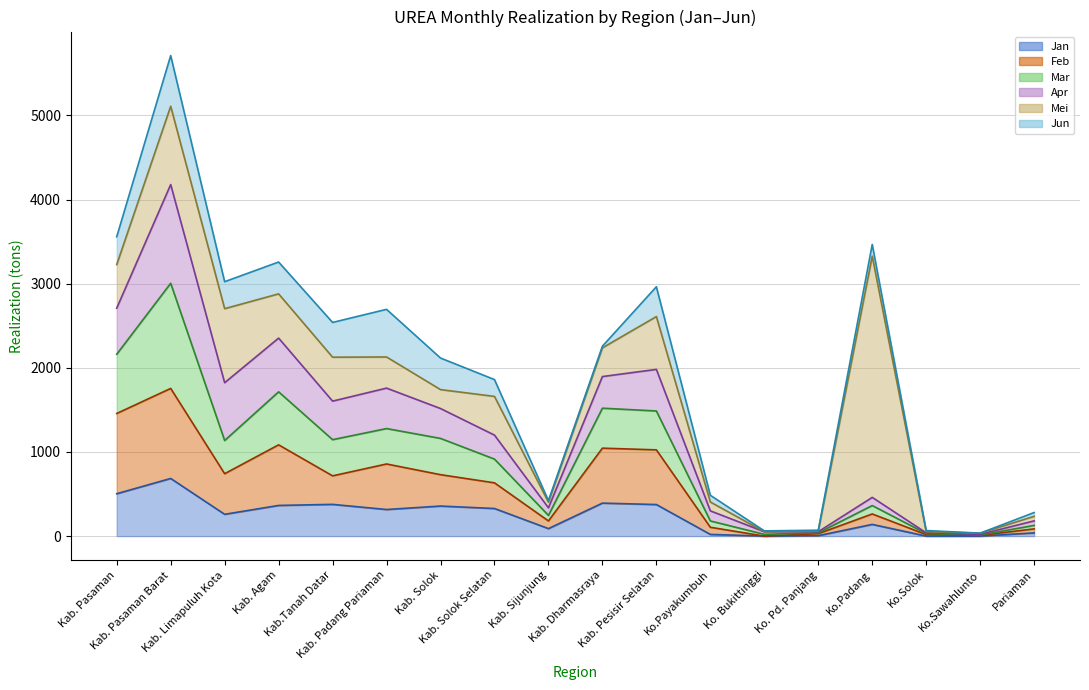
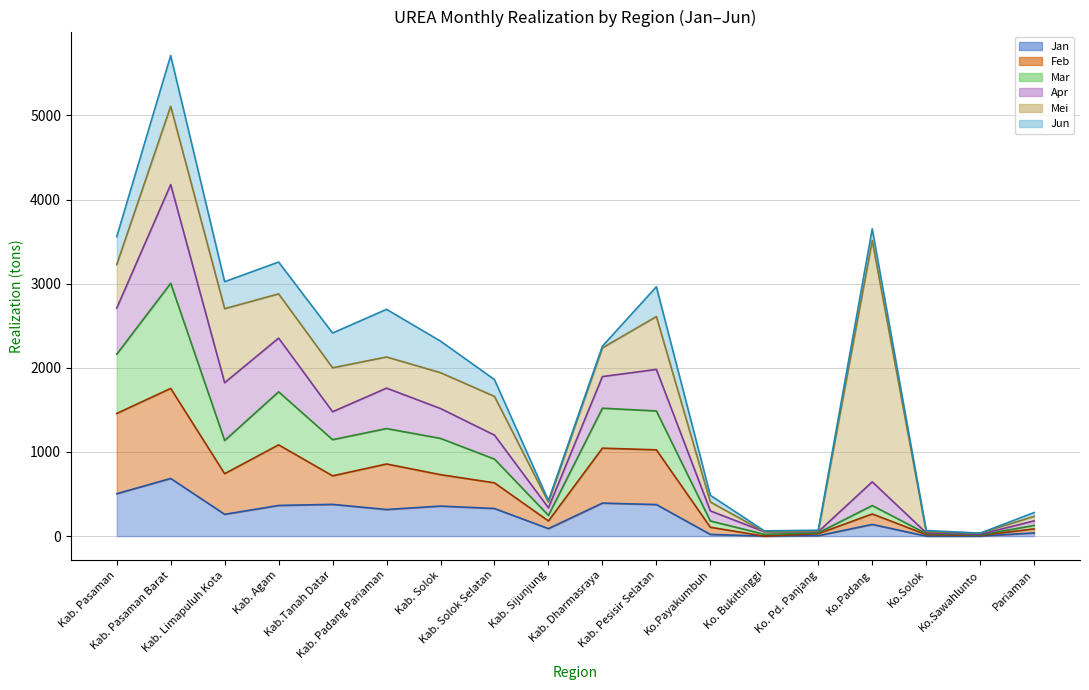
  {
    "Feb": {
      "Kab. Pasaman": 1000,
      "Kab. Pasaman Barat": 1100,
      "Kab. Limapuluh Kota": 500,
      "Kab. Agam": 700,
      "Kab.Tanah Datar": 300,
      "Kab. Padang Pariaman": 500,
      "Kab. Solok": 400,
      "Kab. Solok Selatan": 300,
      "Kab. Sijunjung": 100,
      "Kab. Dharmasraya": 700,
      "Kab. Pesisir Selatan": 700,
      "Ko.Payakumbuh": 100,
      "Ko.Padang": 100,
      "Pariaman": 0
    },
    "Mar": {
      "Kab. Pasaman": 700,
      "Kab. Pasaman Barat": 1200,
      "Kab. Limapuluh Kota": 400,
      "Kab. Agam": 600,
      "Kab.Tanah Datar": 400,
      "Kab. Padang Pariaman": 400,
      "Kab. Solok": 400,
      "Kab. Solok Selatan": 300,
      "Kab. Sijunjung": 100,
      "Kab. Dharmasraya": 500,
      "Kab. Pesisir Selatan": 500,
      "Ko.Payakumbuh": 100,
      "Ko.Padang": 100,
      "Pariaman": 0
    },
    "Apr": {
      "Kab. Pasaman": 500,
      "Kab. Pasaman Barat": 1200,
      "Kab. Limapuluh Kota": 700,
      "Kab. Agam": 600,
-     "Kab.Tanah Datar": 500,
+     "Kab.Tanah Datar": 300,
      "Kab. Padang Pariaman": 500,
      "Kab. Solok": 400,
      "Kab. Solok Selatan": 300,
      "Kab. Sijunjung": 100,
      "Kab. Dharmasraya": 400,
      "Kab. Pesisir Selatan": 500,
      "Ko.Payakumbuh": 100,
-     "Ko.Padang": 100,
+     "Ko.Padang": 300,
      "Pariaman": 100
    },
    "Mei": {
      "Kab. Pasaman": 500,
      "Kab. Pasaman Barat": 900,
      "Kab. Limapuluh Kota": 900,
      "Kab. Agam": 500,
      "Kab.Tanah Datar": 500,
      "Kab. Padang Pariaman": 400,
-     "Kab. Solok": 200,
+     "Kab. Solok": 400,
      "Kab. Solok Selatan": 500,
      "Kab. Pesisir Selatan": 600,
      "Ko.Payakumbuh": 100,
      "Ko.Padang": 2900,
      "Pariaman": 100
    }
  }
